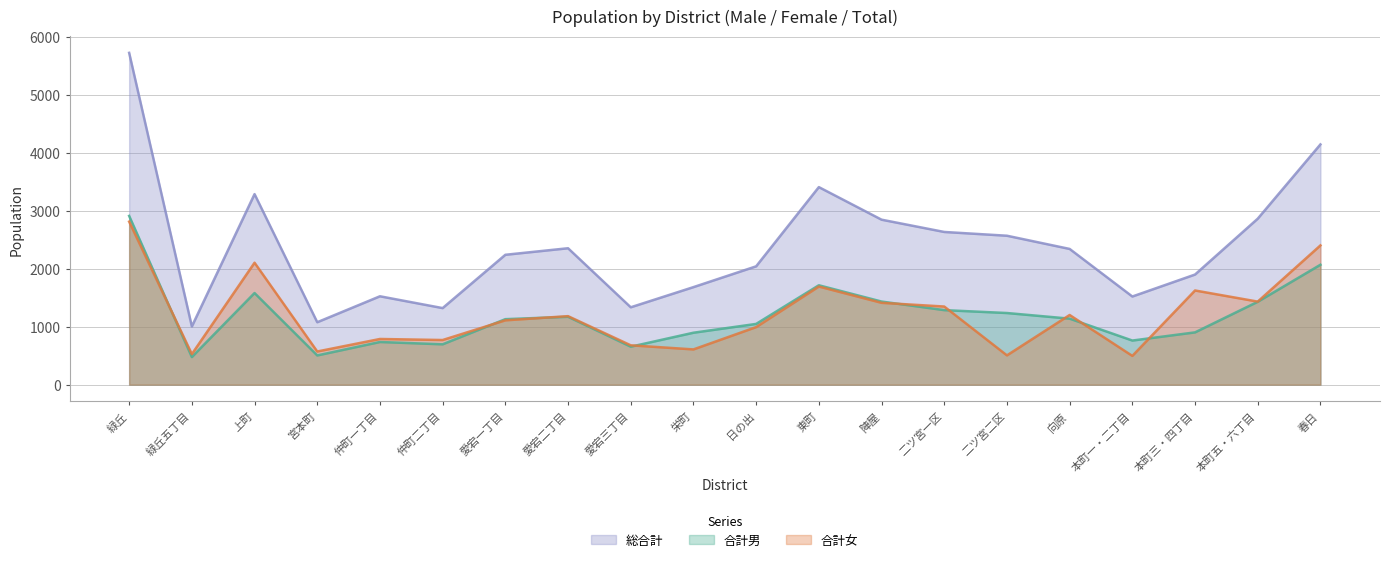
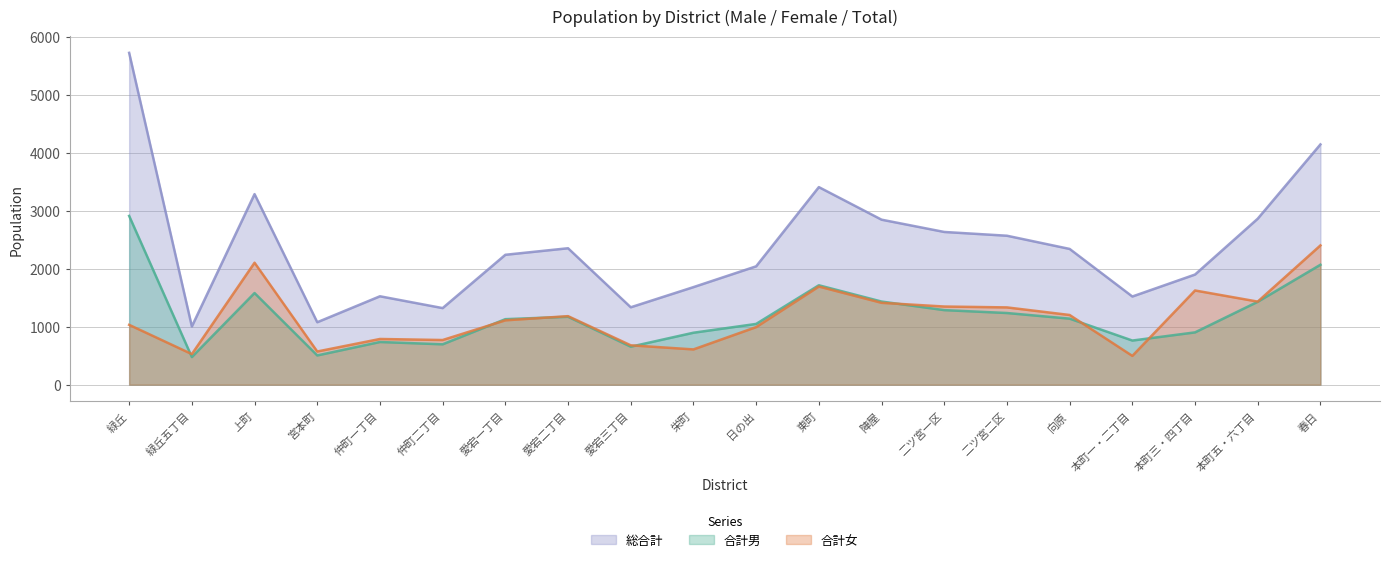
  {
    "合計女": {
-     "緑丘": 2800,
+     "緑丘": 1000,
      "緑丘五丁目": 500,
      "上町": 2100,
      "宮本町": 600,
      "仲町一丁目": 800,
      "仲町二丁目": 800,
      "栄町": 600,
      "日の出": 1000,
      "二ツ宮一区": 1300,
-     "二ツ宮二区": 500,
+     "二ツ宮二区": 1300,
      "向原": 1200,
      "本町一・二丁目": 500,
      "本町三・四丁目": 1600,
      "春日": 2400
    }
  }
